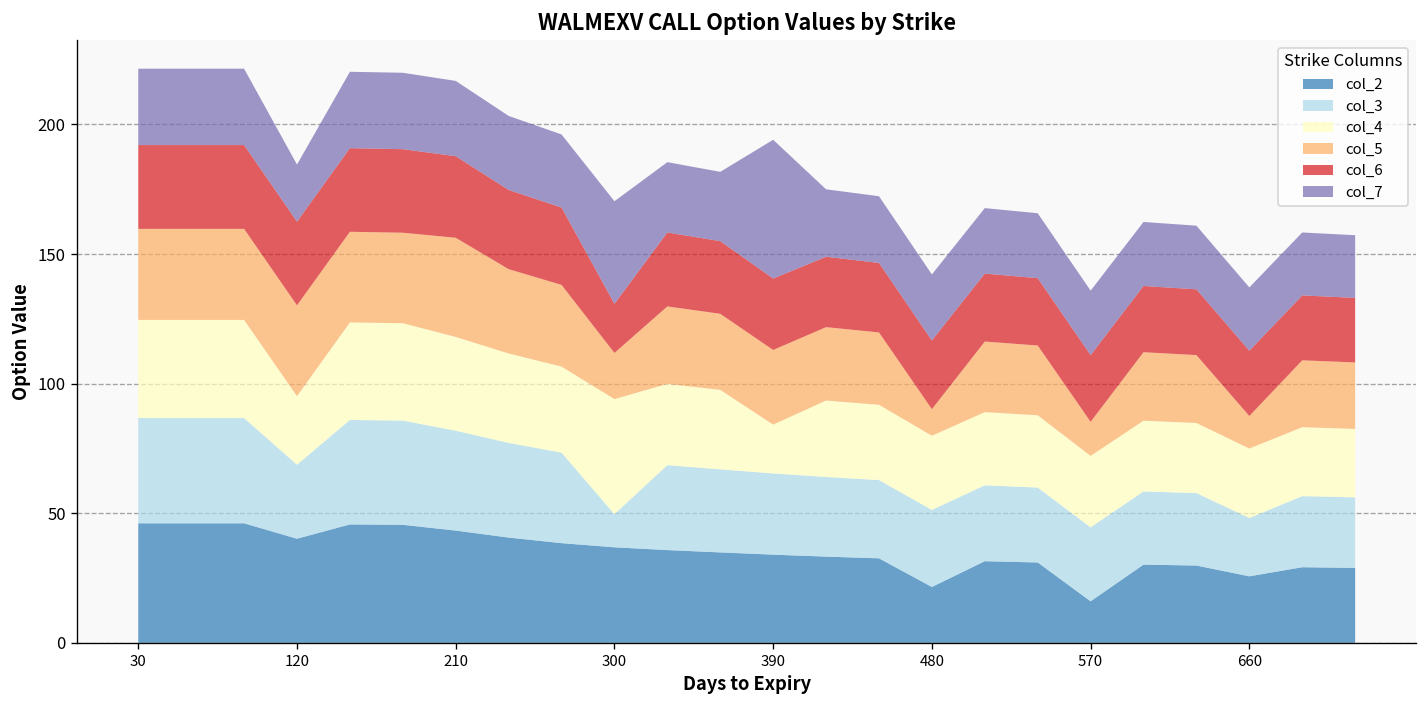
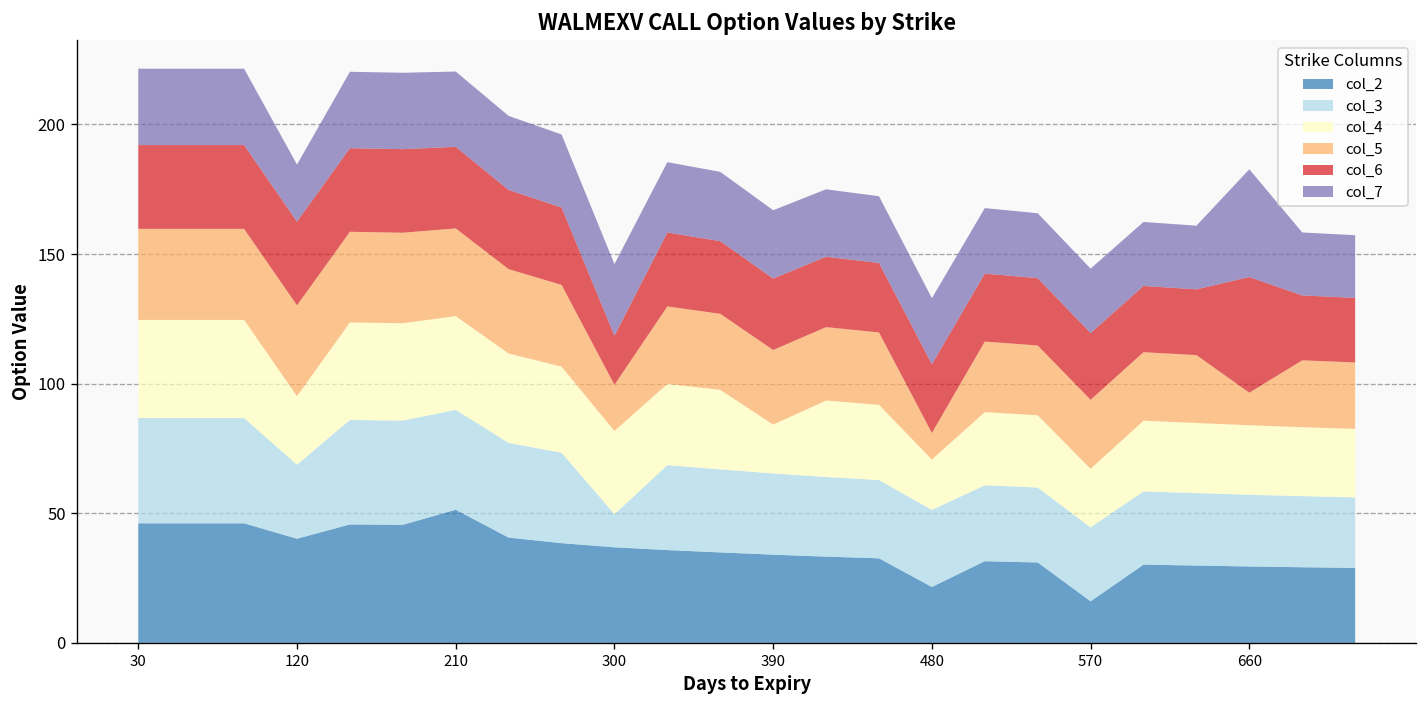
  {
    "col_2": {
      "30": 46,
      "120": 40,
-     "210": 43,
+     "210": 51,
      "300": 37,
      "390": 34,
      "480": 22,
      "570": 16,
-     "660": 26
+     "660": 29
    },
    "col_3": {
      "30": 41,
      "120": 29,
      "210": 39,
      "300": 13,
      "390": 31,
      "480": 30,
      "570": 29,
-     "660": 22
+     "660": 28
    },
    "col_4": {
      "30": 38,
      "120": 26,
      "210": 36,
-     "300": 44,
+     "300": 32,
      "390": 19,
-     "480": 29,
-     "570": 28,
+     "480": 19,
+     "570": 23,
      "660": 27
    },
    "col_5": {
      "30": 35,
      "120": 35,
-     "210": 38,
+     "210": 34,
      "300": 18,
      "390": 29,
      "480": 10,
-     "570": 13,
+     "570": 27,
      "660": 13
    },
    "col_6": {
      "30": 32,
      "120": 32,
      "210": 31,
      "300": 19,
      "390": 28,
      "480": 27,
      "570": 26,
-     "660": 25
+     "660": 45
    },
    "col_7": {
      "30": 29,
      "120": 22,
      "210": 29,
-     "300": 40,
-     "390": 54,
+     "300": 28,
+     "390": 26,
      "480": 25,
      "570": 25,
-     "660": 24
+     "660": 42
    }
  }
